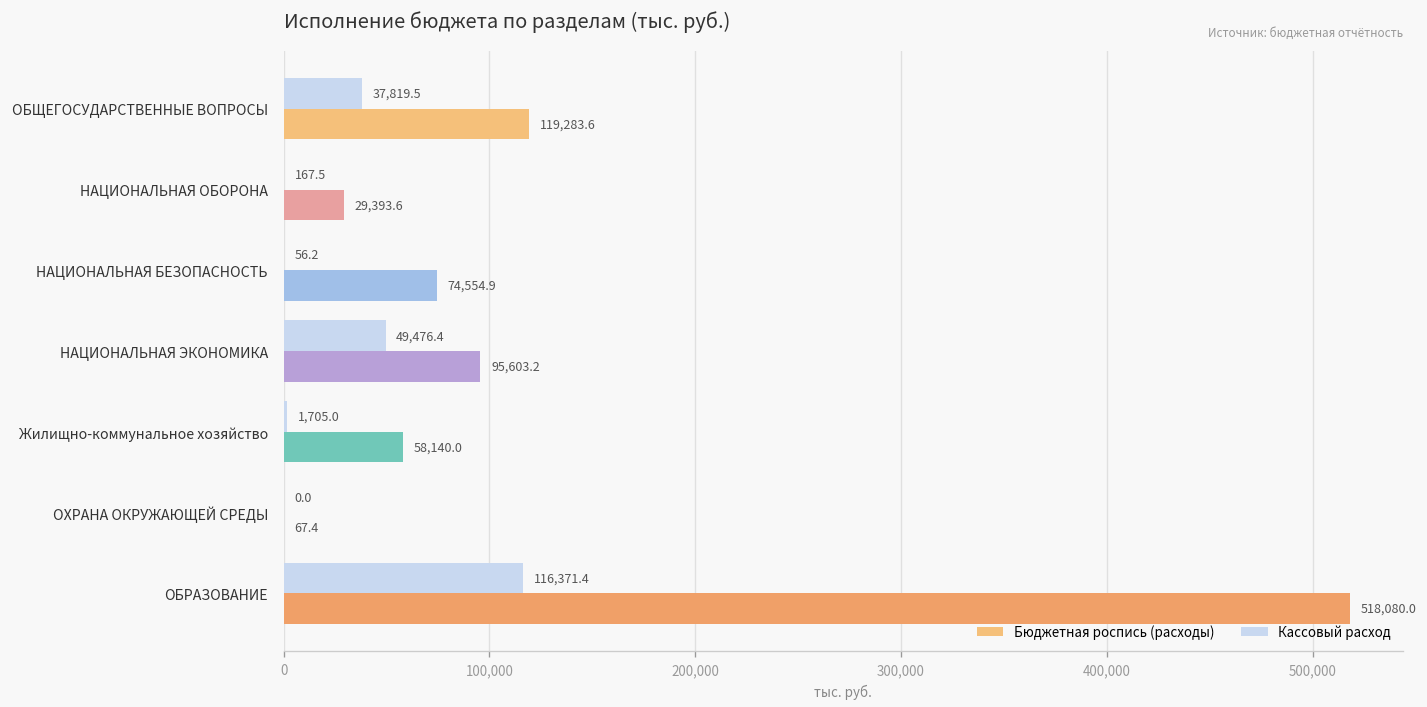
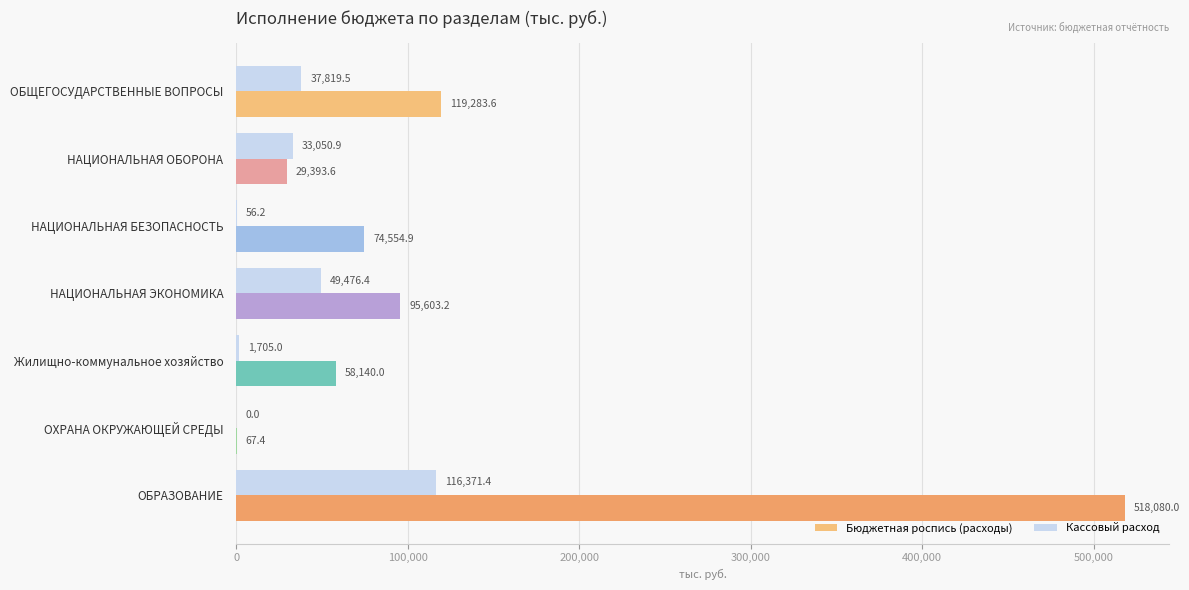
  {
    "Бюджетная роспись (расходы)": {
      "ОБЩЕГОСУДАРСТВЕННЫЕ ВОПРОСЫ": "119,283.6",
      "НАЦИОНАЛЬНАЯ ОБОРОНА": "29,393.6",
      "НАЦИОНАЛЬНАЯ БЕЗОПАСНОСТЬ": "74,554.9",
      "НАЦИОНАЛЬНАЯ ЭКОНОМИКА": "95,603.2",
      "Жилищно-коммунальное хозяйство": "58,140.0",
      "ОХРАНА ОКРУЖАЮЩЕЙ СРЕДЫ": "67.4",
      "ОБРАЗОВАНИЕ": "518,080.0"
    },
    "Кассовый расход": {
      "ОБЩЕГОСУДАРСТВЕННЫЕ ВОПРОСЫ": "37,819.5",
-     "НАЦИОНАЛЬНАЯ ОБОРОНА": "167.5",
+     "НАЦИОНАЛЬНАЯ ОБОРОНА": "33,050.9",
      "НАЦИОНАЛЬНАЯ БЕЗОПАСНОСТЬ": "56.2",
      "НАЦИОНАЛЬНАЯ ЭКОНОМИКА": "49,476.4",
      "Жилищно-коммунальное хозяйство": "1,705.0",
      "ОХРАНА ОКРУЖАЮЩЕЙ СРЕДЫ": "0.0",
      "ОБРАЗОВАНИЕ": "116,371.4"
    }
  }
